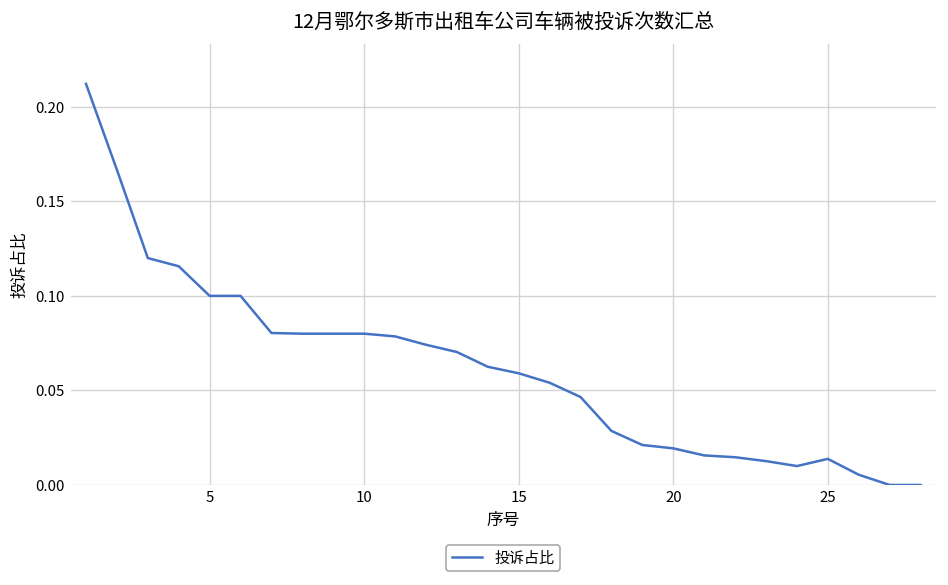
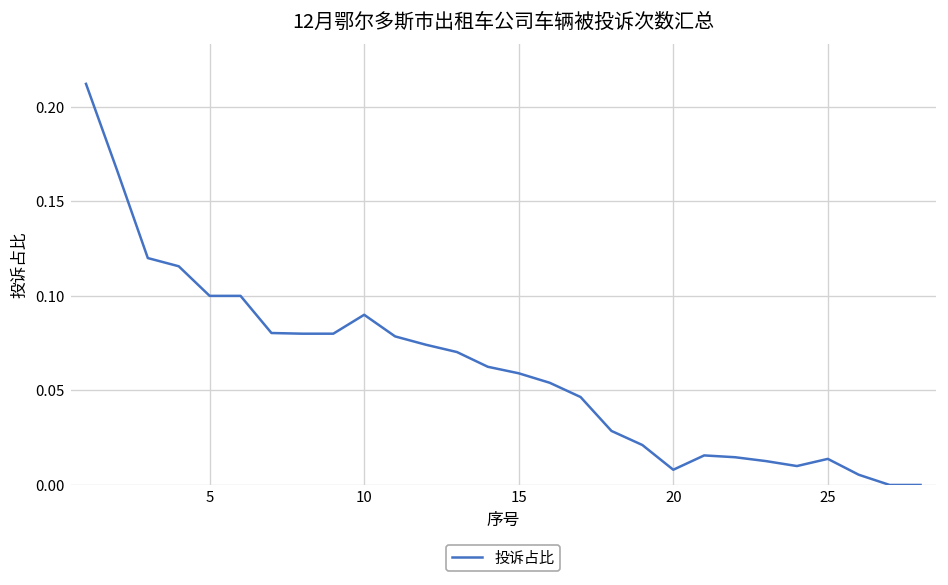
  {
    "5": 0.100,
-   "10": 0.08,
+   "10": 0.09,
    "15": 0.059,
-   "20": 0.019,
+   "20": 0.008,
    "25": 0.014
  }
